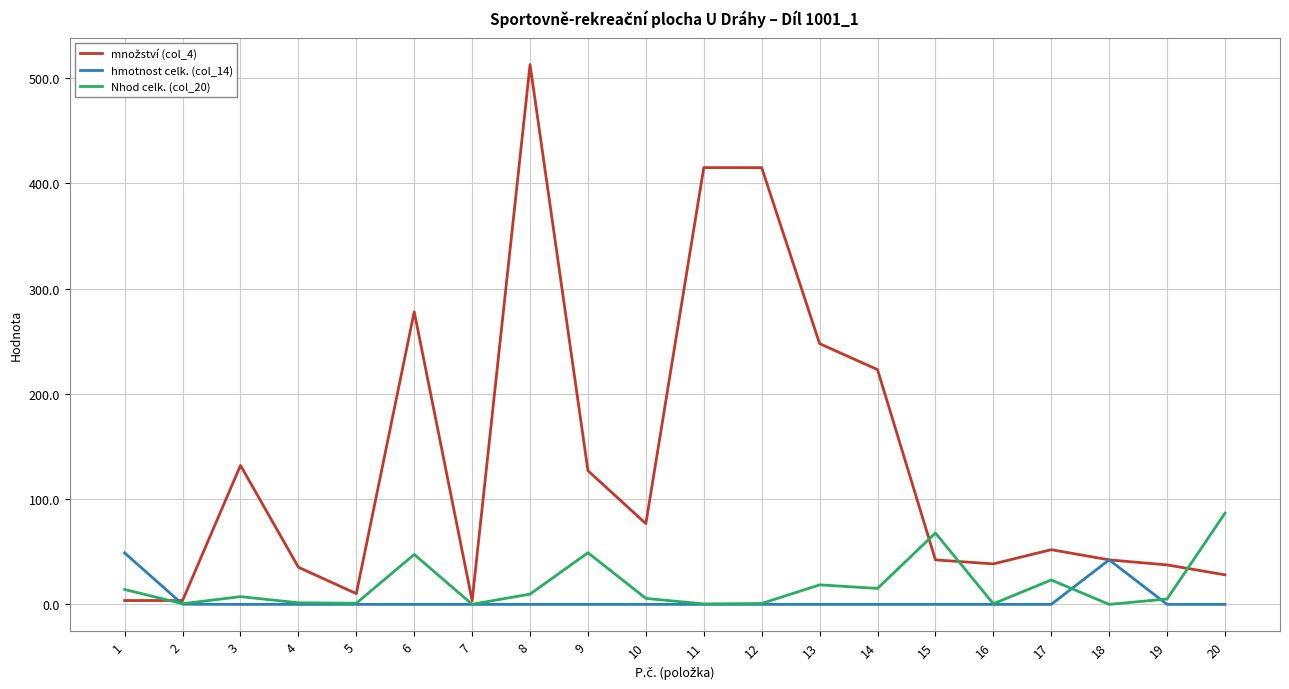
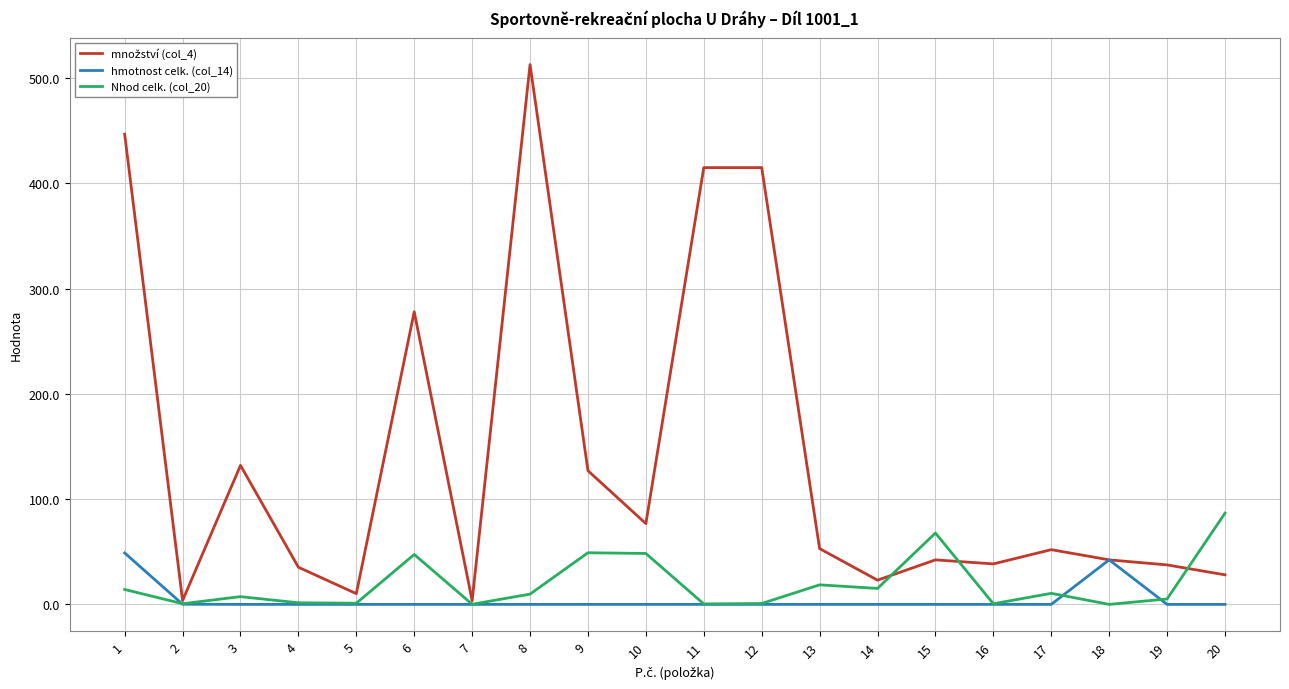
  {
    "množství (col_4)": {
-     "1": 4,
+     "1": 447,
      "2": 4,
      "3": 132,
      "4": 35,
      "5": 10,
      "6": 278,
      "7": 4,
      "8": 513,
      "9": 127,
      "10": 77,
      "11": 415,
      "12": 415,
-     "13": 248,
-     "14": 223,
+     "13": 53,
+     "14": 23,
      "15": 42,
      "16": 38,
      "17": 52,
      "19": 38,
      "20": 28
    },
    "hmotnost celk. (col_14)": {
      "1": 49,
      "3": 0,
      "6": 0,
      "8": 0,
      "9": 0,
      "10": 0,
      "13": 0,
      "14": 0,
      "15": 0,
      "17": 0,
      "19": 0,
      "20": 0
    },
    "Nhod celk. (col_20)": {
      "1": 14,
      "3": 7,
      "6": 47,
      "8": 10,
      "9": 49,
-     "10": 6,
+     "10": 48,
      "13": 19,
      "14": 15,
      "15": 68,
-     "17": 23,
+     "17": 11,
      "18": 0,
      "19": 5,
      "20": 87
    }
  }
